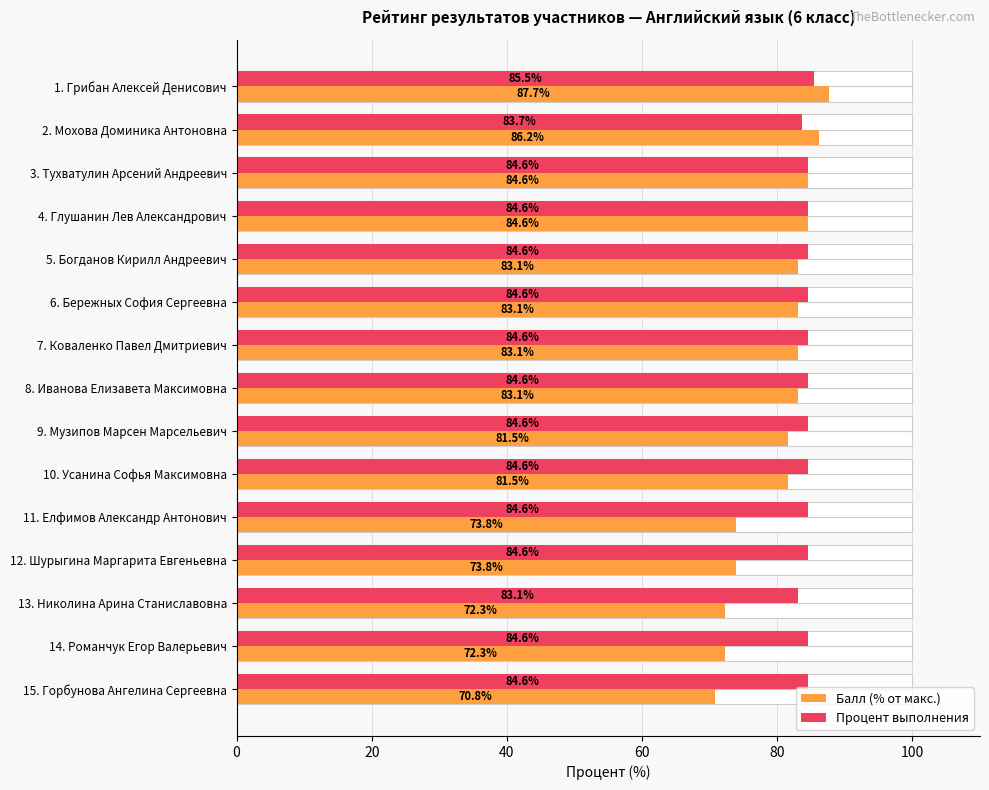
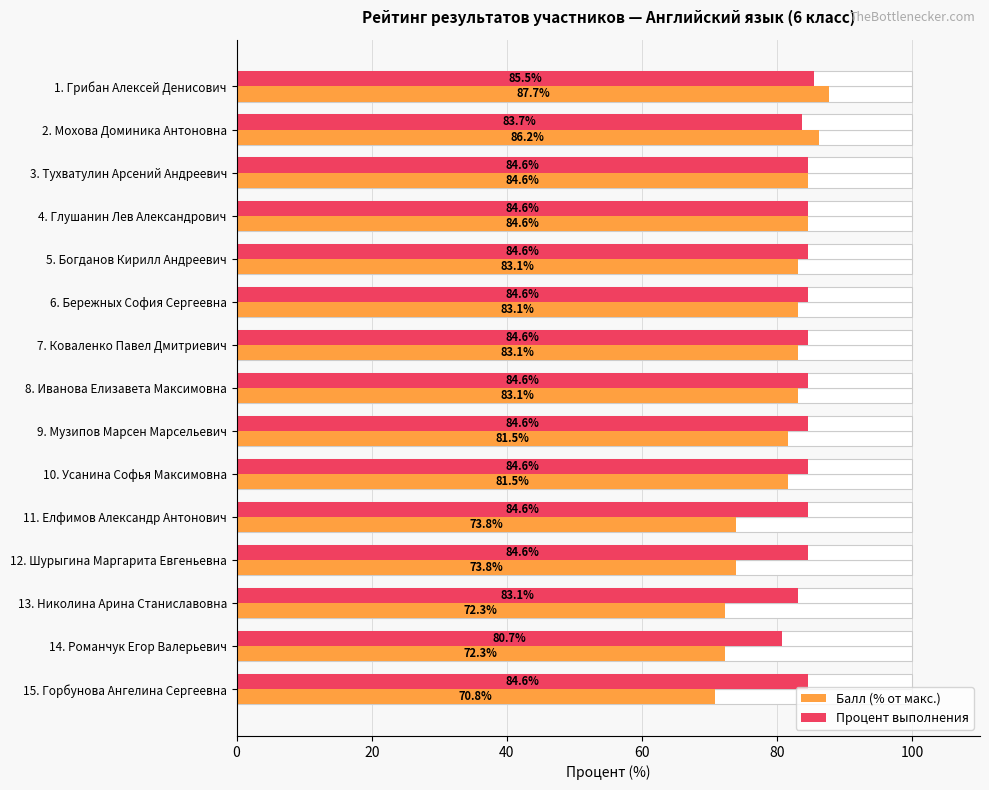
  {
    "Процент выполнения": {
-     "14. Романчук Егор Валерьевич": "84.6%"
+     "14. Романчук Егор Валерьевич": "80.7%"
    }
  }
